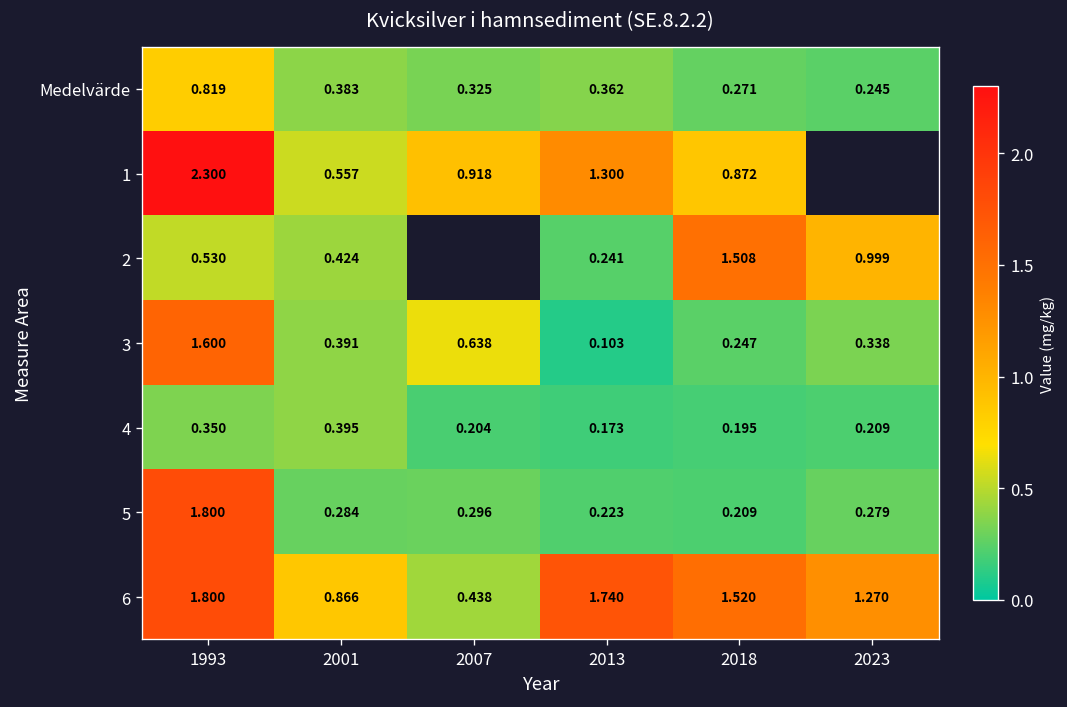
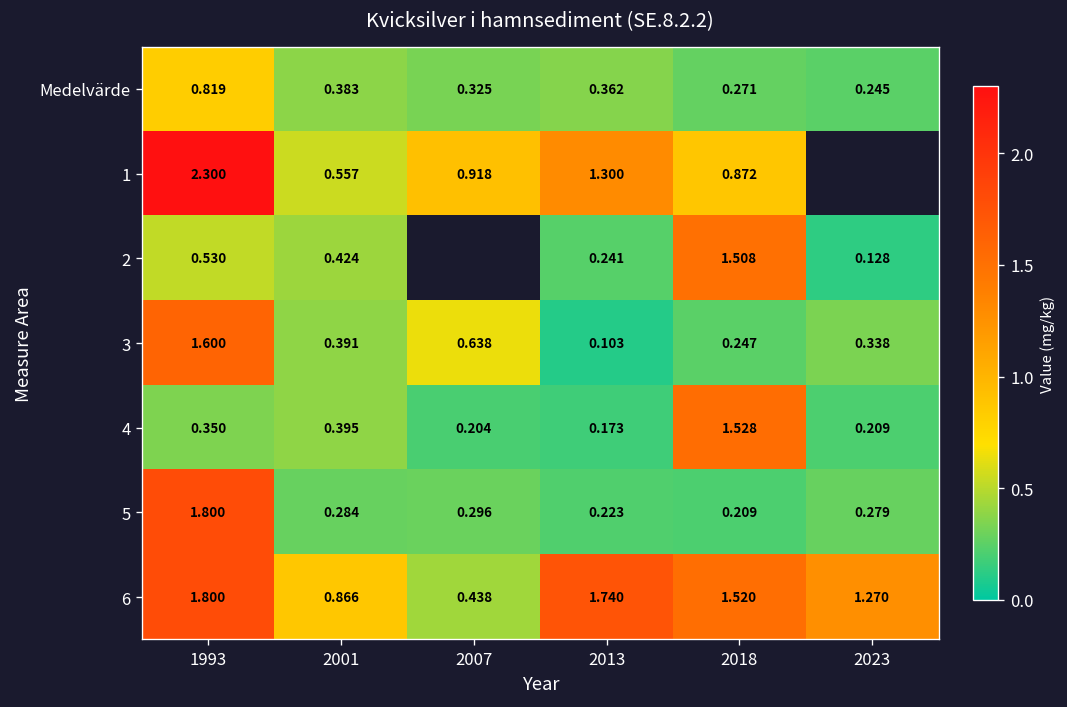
  {
    "Medelvärde": {
      "1993": 0.819,
      "2001": 0.383,
      "2007": 0.325,
      "2013": 0.362,
      "2018": 0.271,
      "2023": 0.245
    },
    "1": {
      "1993": 2.300,
      "2001": 0.557,
      "2007": 0.918,
      "2013": 1.300,
      "2018": 0.872
    },
    "2": {
      "1993": 0.530,
      "2001": 0.424,
      "2013": 0.241,
      "2018": 1.508,
-     "2023": 0.999
+     "2023": 0.128
    },
    "3": {
      "1993": 1.600,
      "2001": 0.391,
      "2007": 0.638,
      "2013": 0.103,
      "2018": 0.247,
      "2023": 0.338
    },
    "4": {
      "1993": 0.350,
      "2001": 0.395,
      "2007": 0.204,
      "2013": 0.173,
-     "2018": 0.195,
+     "2018": 1.528,
      "2023": 0.209
    },
    "5": {
      "1993": 1.800,
      "2001": 0.284,
      "2007": 0.296,
      "2013": 0.223,
      "2018": 0.209,
      "2023": 0.279
    },
    "6": {
      "1993": 1.800,
      "2001": 0.866,
      "2007": 0.438,
      "2013": 1.740,
      "2018": 1.520,
      "2023": 1.270
    }
  }
